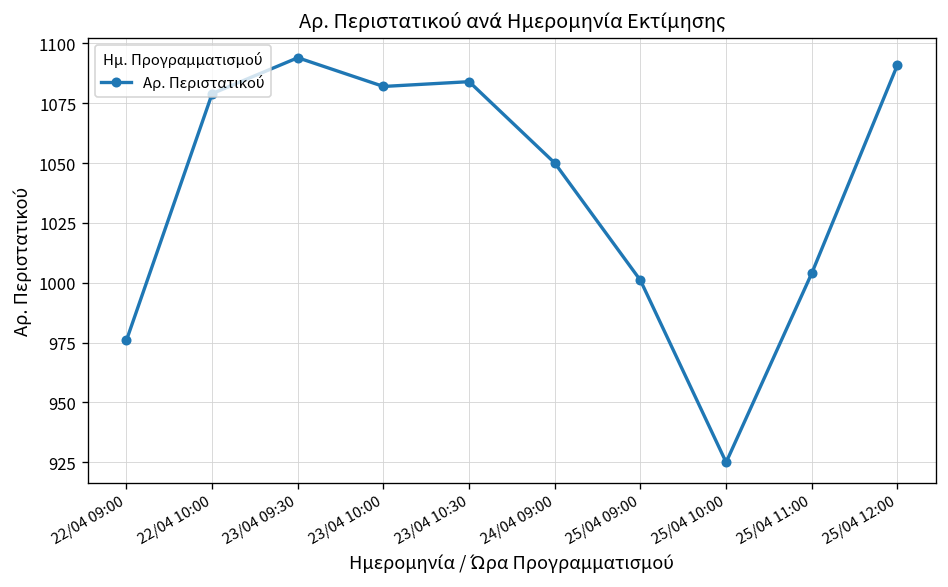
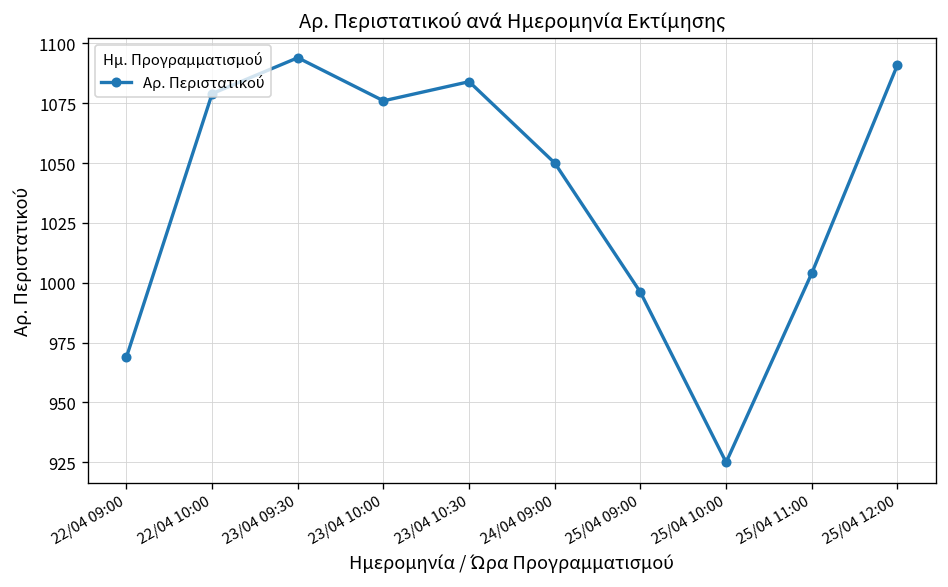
  {
-   "22/04 09:00": 976,
+   "22/04 09:00": 969,
    "23/04 09:30": 1094,
-   "23/04 10:00": 1082,
+   "23/04 10:00": 1076,
    "23/04 10:30": 1084,
    "24/04 09:00": 1050,
-   "25/04 09:00": 1001,
+   "25/04 09:00": 996,
    "25/04 10:00": 925,
    "25/04 11:00": 1004,
    "25/04 12:00": 1091
  }
